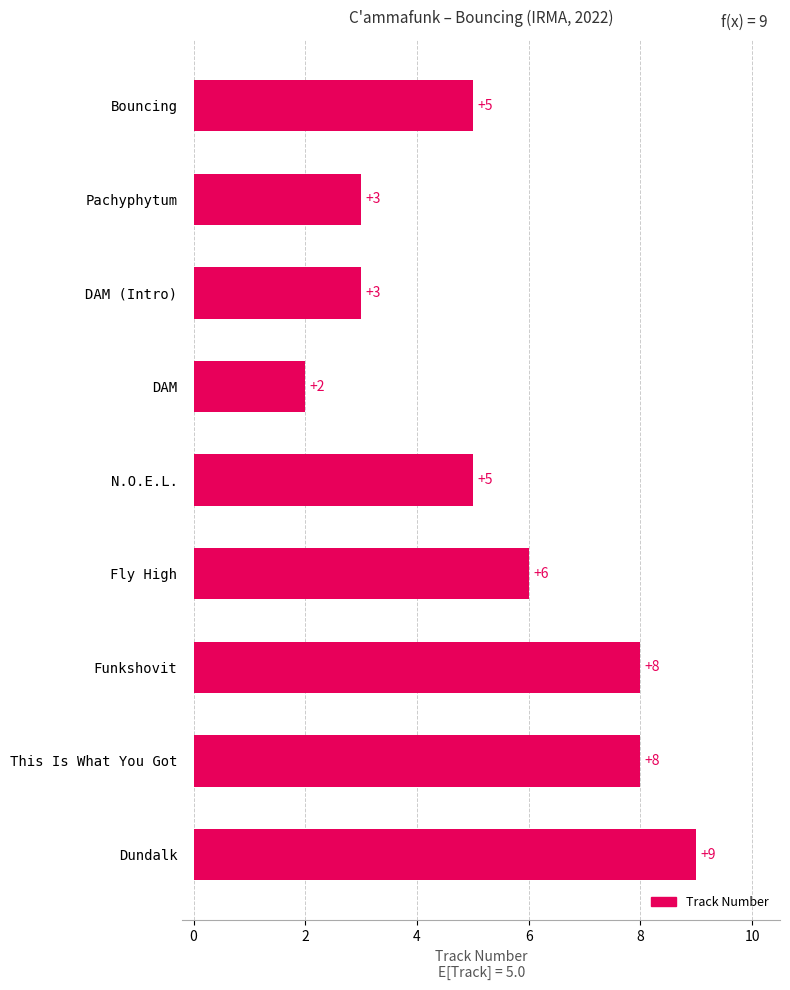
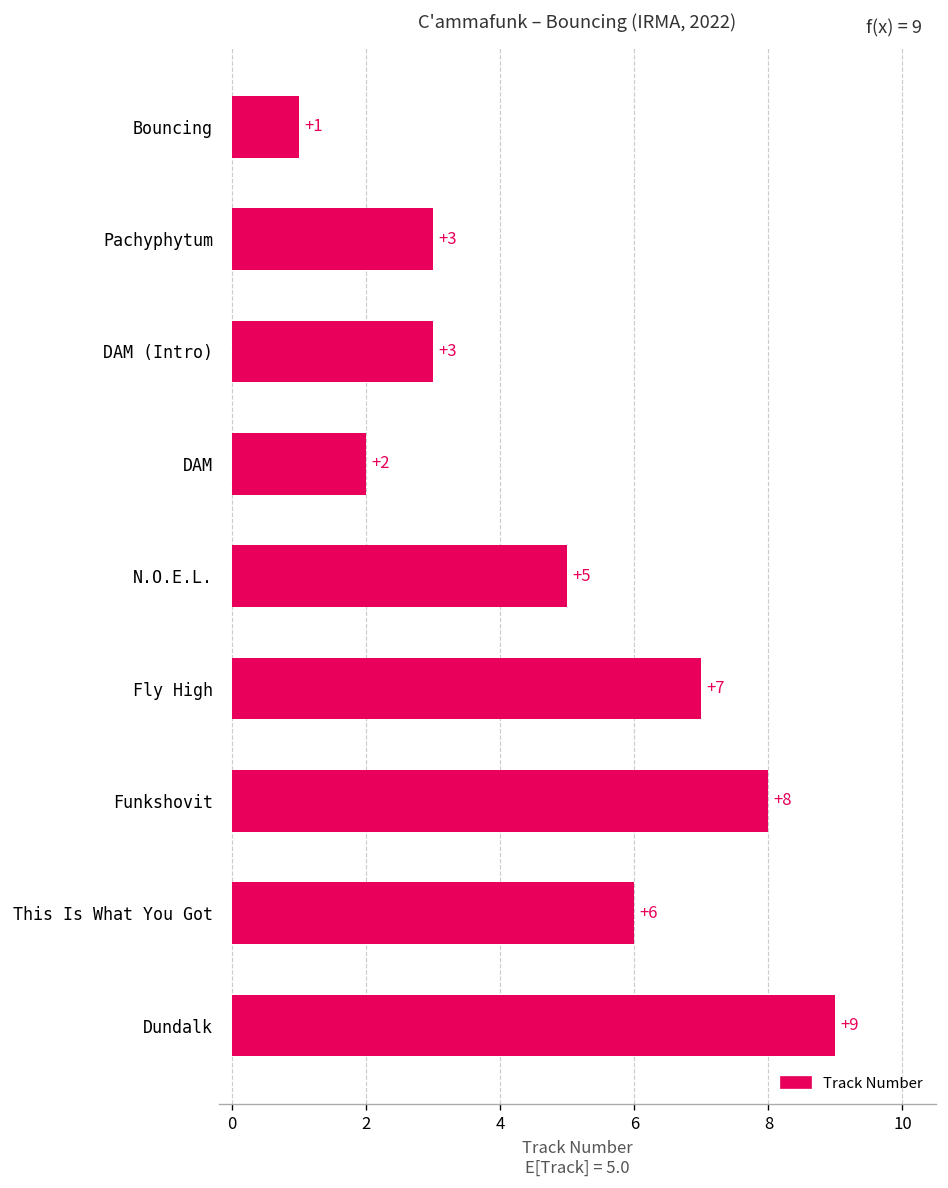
  {
-   "Bouncing": "+5",
+   "Bouncing": "+1",
    "Pachyphytum": "+3",
    "DAM (Intro)": "+3",
    "DAM": "+2",
    "N.O.E.L.": "+5",
-   "Fly High": "+6",
+   "Fly High": "+7",
    "Funkshovit": "+8",
-   "This Is What You Got": "+8",
+   "This Is What You Got": "+6",
    "Dundalk": "+9"
  }
